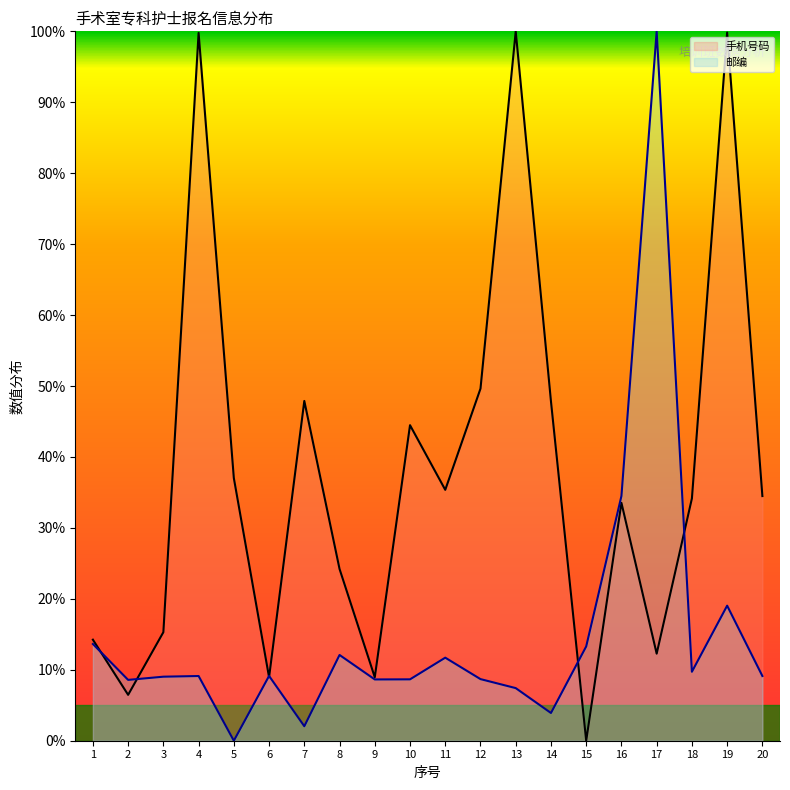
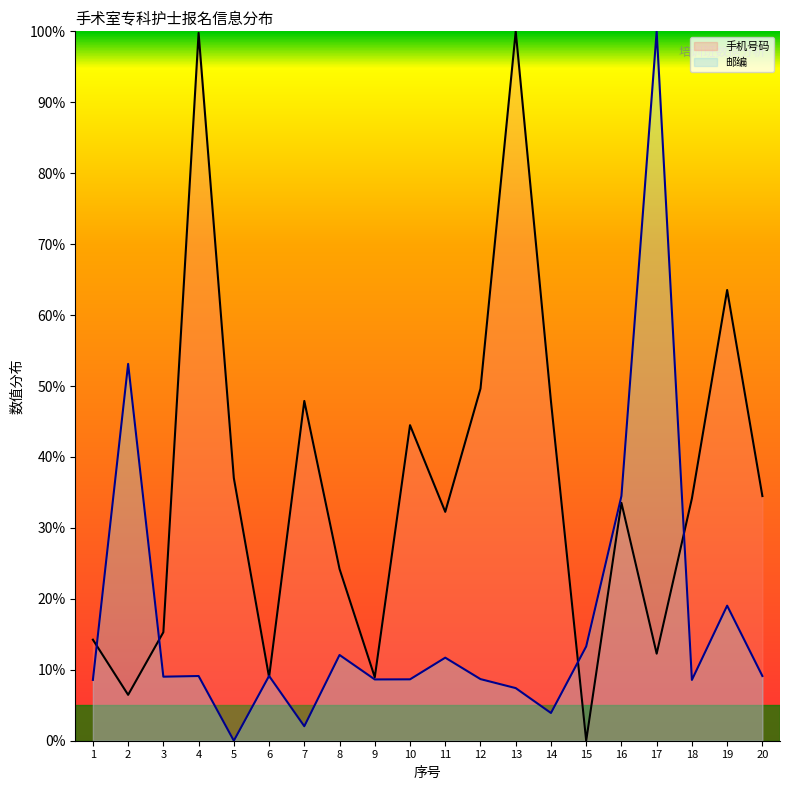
  {
    "手机号码": {
      "1": "14%",
      "2": "6%",
      "3": "15%",
      "4": "100%",
      "5": "37%",
      "7": "48%",
      "8": "24%",
      "10": "44%",
-     "11": "35%",
+     "11": "32%",
      "12": "50%",
      "13": "100%",
      "14": "48%",
      "16": "34%",
      "17": "12%",
      "18": "34%",
-     "19": "100%",
+     "19": "64%",
      "20": "34%"
    },
    "邮编": {
-     "1": "14%",
-     "2": "9%",
+     "1": "9%",
+     "2": "53%",
      "3": "9%",
      "4": "9%",
      "8": "12%",
      "10": "9%",
      "11": "12%",
      "12": "9%",
      "13": "7%",
      "15": "13%",
      "16": "34%",
      "17": "100%",
-     "18": "10%",
+     "18": "9%",
      "19": "19%",
      "20": "9%"
    }
  }
